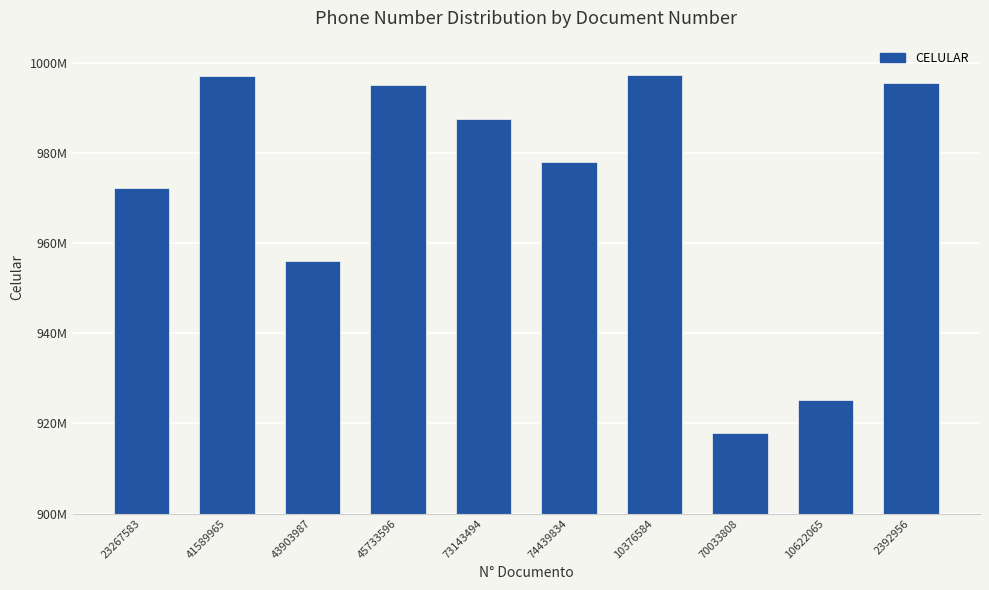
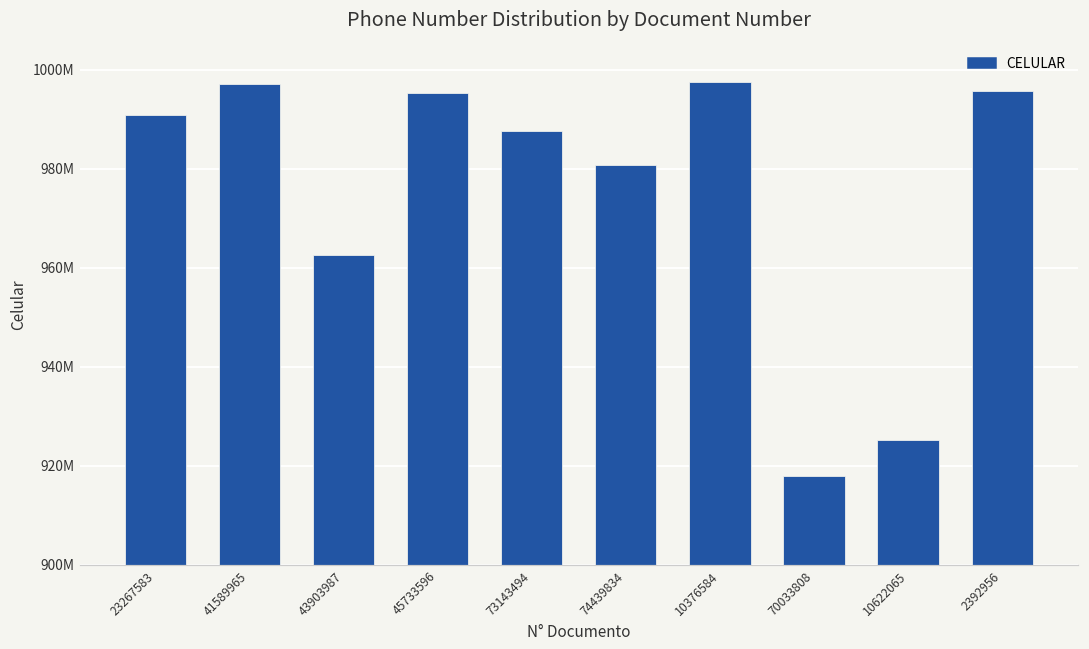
  {
-   "23267583": 972000000,
+   "23267583": 991000000,
    "41589965": 997000000,
-   "43903987": 956000000,
+   "43903987": 962000000,
    "45733596": 995000000,
    "73143494": 988000000,
-   "74439834": 978000000,
+   "74439834": 981000000,
    "10376584": 997000000,
    "70033808": 918000000,
    "10622065": 925000000,
    "2392956": 996000000
  }
